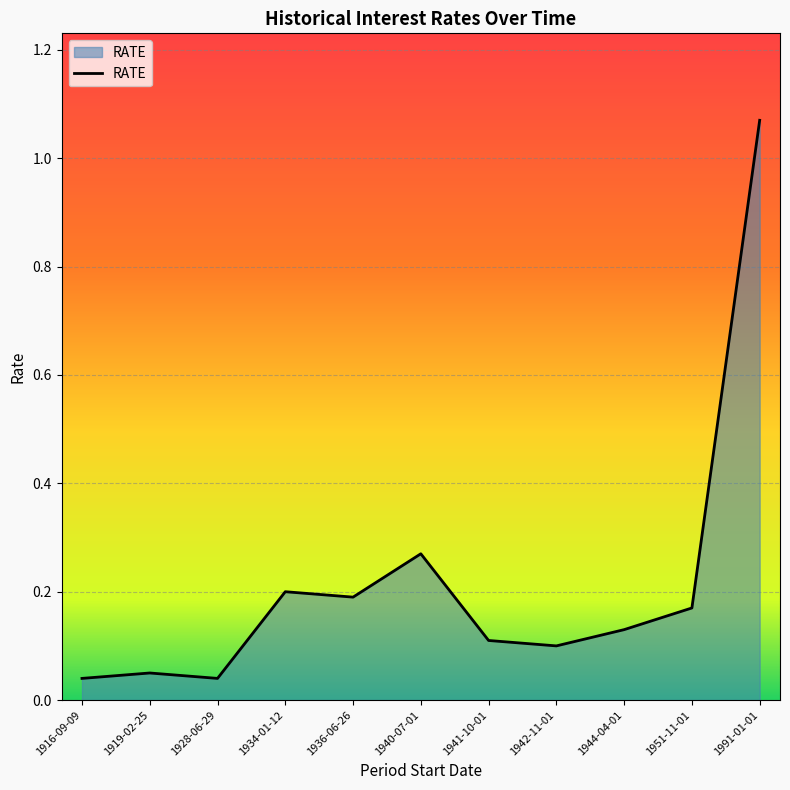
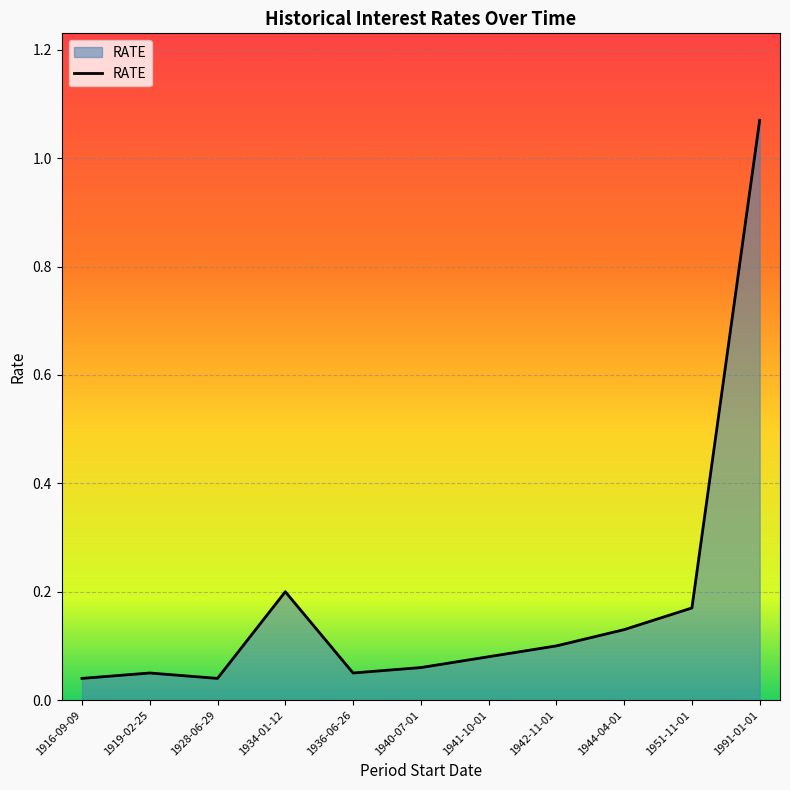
  {
    "1916-09-09": 0.04,
    "1919-02-25": 0.05,
    "1928-06-29": 0.04,
    "1934-01-12": 0.20,
-   "1936-06-26": 0.19,
-   "1940-07-01": 0.27,
-   "1941-10-01": 0.11,
+   "1936-06-26": 0.05,
+   "1940-07-01": 0.06,
+   "1941-10-01": 0.08,
    "1942-11-01": 0.10,
    "1944-04-01": 0.13,
    "1951-11-01": 0.17,
    "1991-01-01": 1.07
  }
